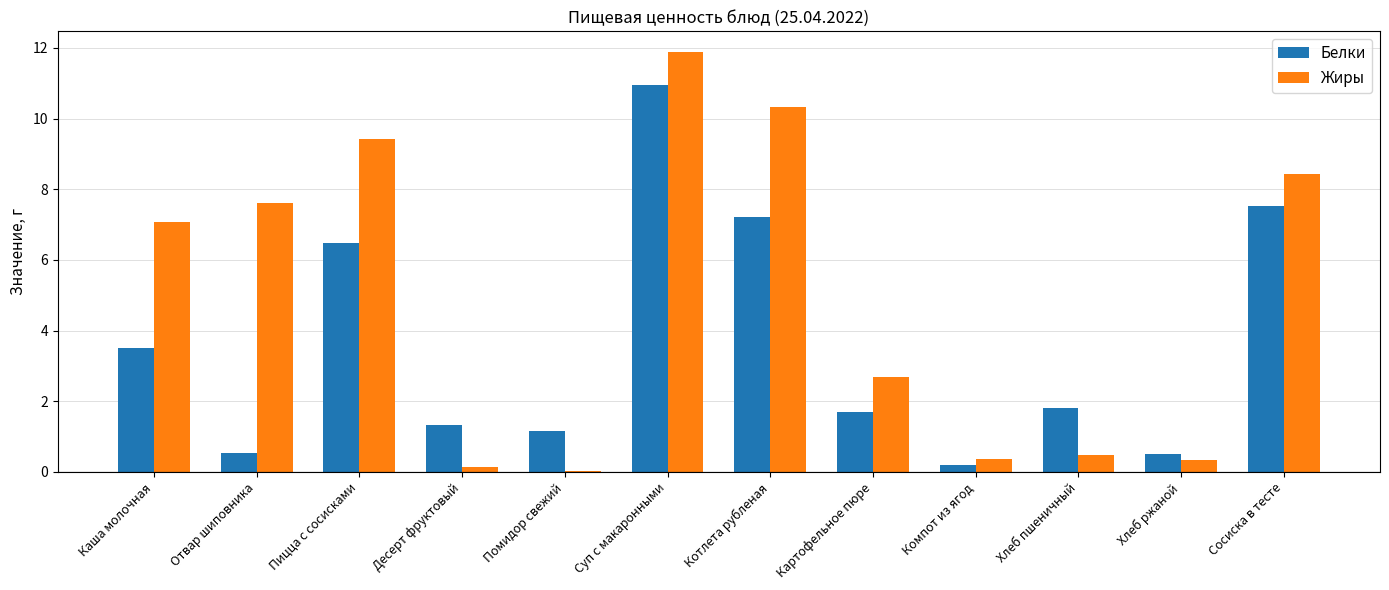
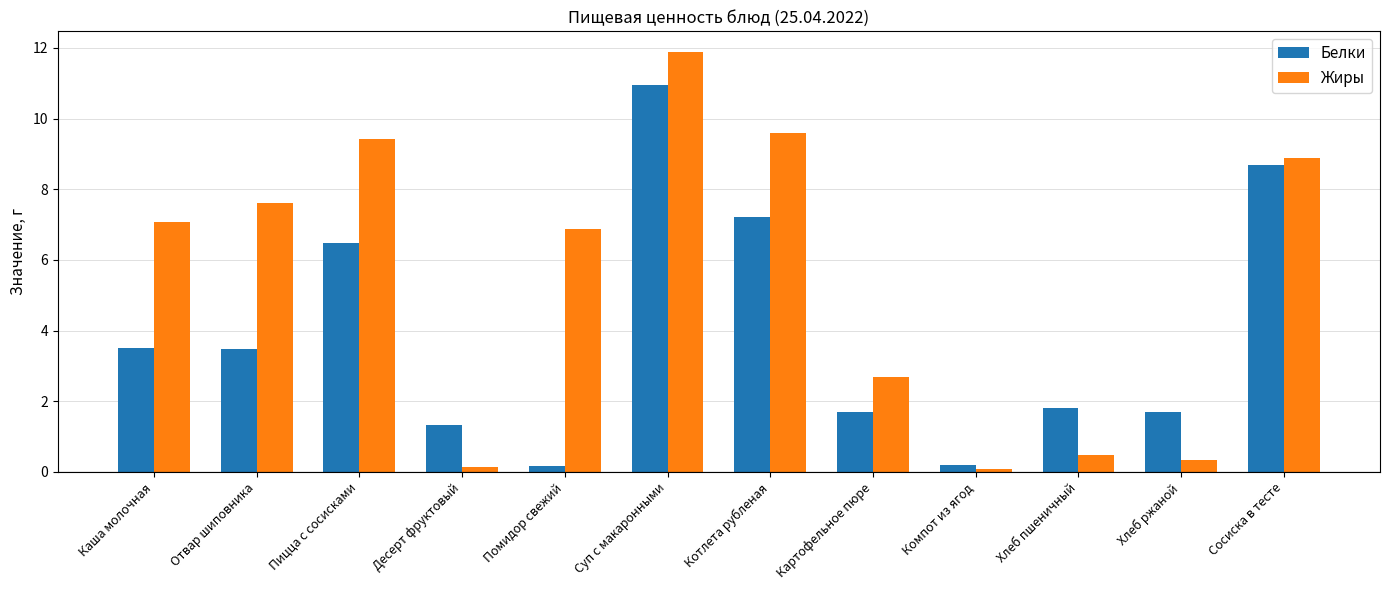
  {
    "Белки": {
      "Каша молочная": 3.5,
-     "Отвар шиповника": 0.5,
+     "Отвар шиповника": 3.5,
      "Пицца с сосисками": 6.5,
      "Десерт фруктовый": 1.3,
-     "Помидор свежий": 1.2,
+     "Помидор свежий": 0.2,
      "Суп с макаронными": 10.9,
      "Котлета рубленая": 7.2,
      "Картофельное пюре": 1.7,
      "Компот из ягод": 0.2,
      "Хлеб пшеничный": 1.8,
-     "Хлеб ржаной": 0.5,
-     "Сосиска в тесте": 7.5
+     "Хлеб ржаной": 1.7,
+     "Сосиска в тесте": 8.7
    },
    "Жиры": {
      "Каша молочная": 7.1,
      "Отвар шиповника": 7.6,
      "Пицца с сосисками": 9.4,
      "Десерт фруктовый": 0.1,
-     "Помидор свежий": 0.0,
+     "Помидор свежий": 6.9,
      "Суп с макаронными": 11.9,
-     "Котлета рубленая": 10.3,
+     "Котлета рубленая": 9.6,
      "Картофельное пюре": 2.7,
-     "Компот из ягод": 0.4,
+     "Компот из ягод": 0.1,
      "Хлеб пшеничный": 0.5,
      "Хлеб ржаной": 0.3,
-     "Сосиска в тесте": 8.4
+     "Сосиска в тесте": 8.9
    }
  }
